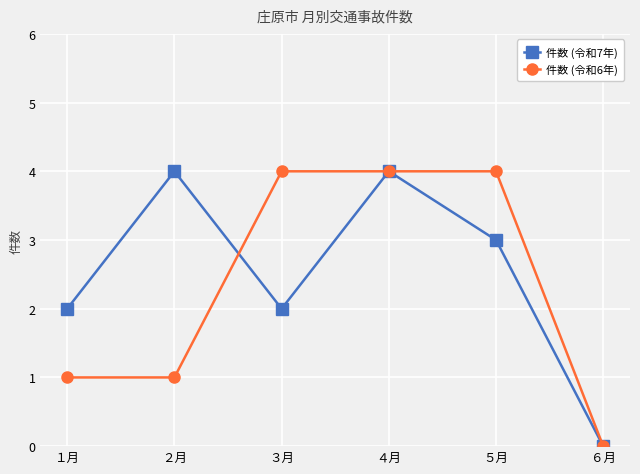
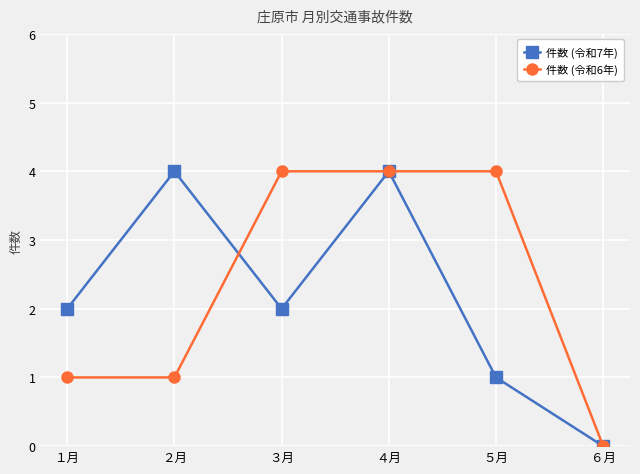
  {
    "件数 (令和7年)": {
      "１月": 2,
      "２月": 4,
      "３月": 2,
-     "５月": 3
+     "５月": 1
    },
    "件数 (令和6年)": {
      "１月": 1,
      "２月": 1,
      "３月": 4,
      "５月": 4
    }
  }
